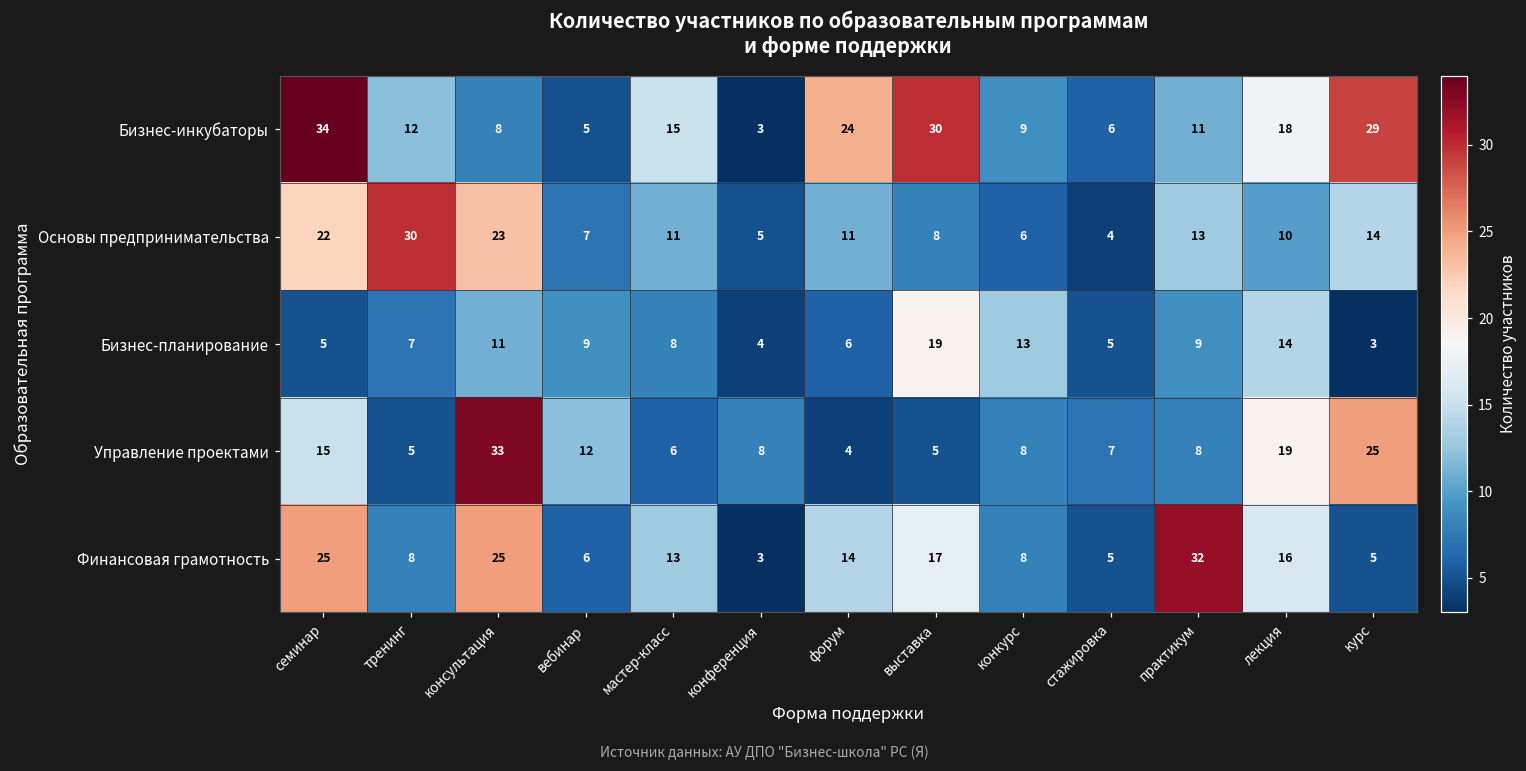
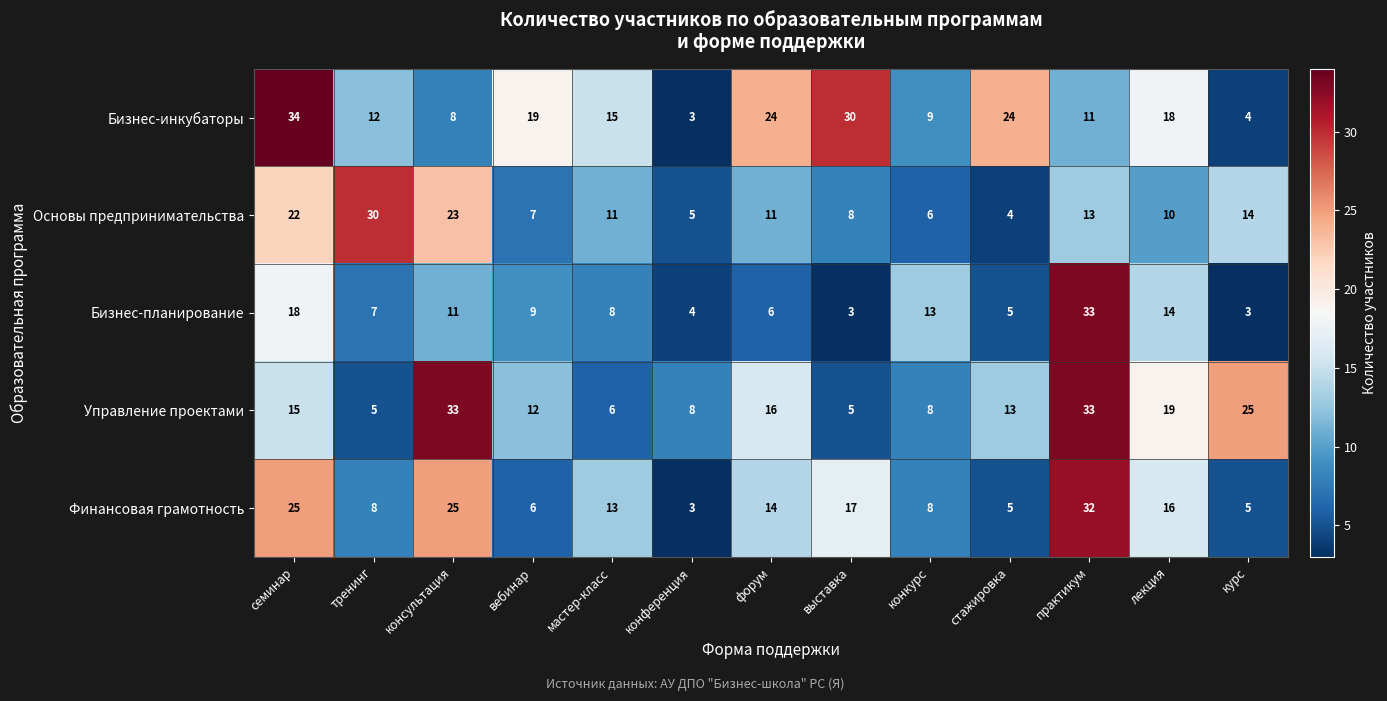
  {
    "Бизнес-инкубаторы": {
      "семинар": 34,
      "тренинг": 12,
      "консультация": 8,
-     "вебинар": 5,
+     "вебинар": 19,
      "мастер-класс": 15,
      "конференция": 3,
      "форум": 24,
      "выставка": 30,
      "конкурс": 9,
-     "стажировка": 6,
+     "стажировка": 24,
      "практикум": 11,
      "лекция": 18,
-     "курс": 29
+     "курс": 4
    },
    "Основы предпринимательства": {
      "семинар": 22,
      "тренинг": 30,
      "консультация": 23,
      "вебинар": 7,
      "мастер-класс": 11,
      "конференция": 5,
      "форум": 11,
      "выставка": 8,
      "конкурс": 6,
      "стажировка": 4,
      "практикум": 13,
      "лекция": 10,
      "курс": 14
    },
    "Бизнес-планирование": {
-     "семинар": 5,
+     "семинар": 18,
      "тренинг": 7,
      "консультация": 11,
      "вебинар": 9,
      "мастер-класс": 8,
      "конференция": 4,
      "форум": 6,
-     "выставка": 19,
+     "выставка": 3,
      "конкурс": 13,
      "стажировка": 5,
-     "практикум": 9,
+     "практикум": 33,
      "лекция": 14,
      "курс": 3
    },
    "Управление проектами": {
      "семинар": 15,
      "тренинг": 5,
      "консультация": 33,
      "вебинар": 12,
      "мастер-класс": 6,
      "конференция": 8,
-     "форум": 4,
+     "форум": 16,
      "выставка": 5,
      "конкурс": 8,
-     "стажировка": 7,
-     "практикум": 8,
+     "стажировка": 13,
+     "практикум": 33,
      "лекция": 19,
      "курс": 25
    },
    "Финансовая грамотность": {
      "семинар": 25,
      "тренинг": 8,
      "консультация": 25,
      "вебинар": 6,
      "мастер-класс": 13,
      "конференция": 3,
      "форум": 14,
      "выставка": 17,
      "конкурс": 8,
      "стажировка": 5,
      "практикум": 32,
      "лекция": 16,
      "курс": 5
    }
  }
